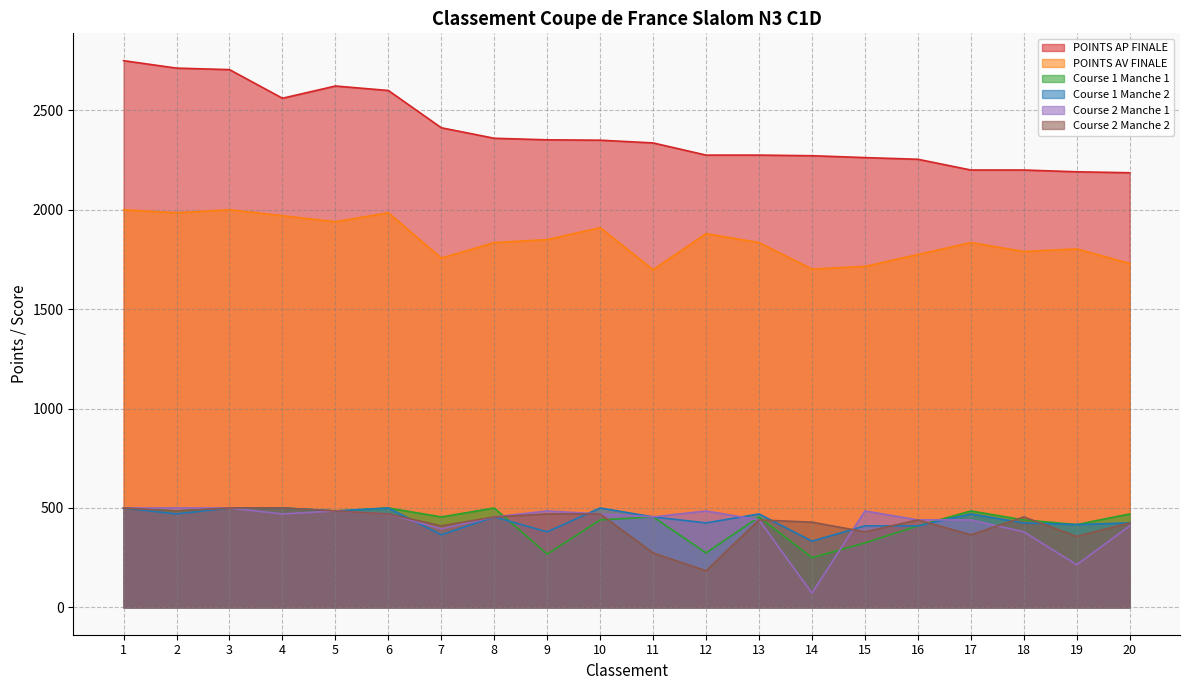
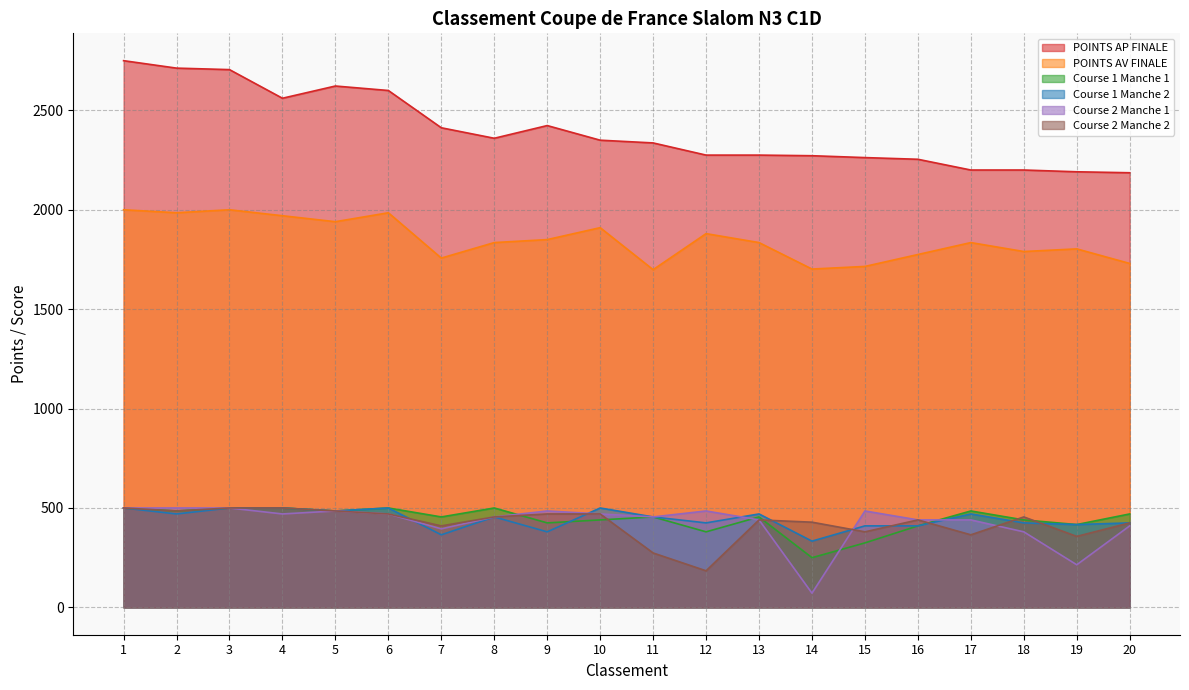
  {
    "POINTS AP FINALE": {
      "1": 2750,
      "2": 2710,
      "3": 2710,
      "4": 2560,
      "5": 2620,
      "6": 2600,
      "7": 2410,
      "8": 2360,
-     "9": 2350,
+     "9": 2420,
      "10": 2350,
      "11": 2340,
      "12": 2280,
      "13": 2280,
      "14": 2270,
      "15": 2260,
      "16": 2250,
      "17": 2200,
      "18": 2200,
      "19": 2190,
      "20": 2190
    },
    "POINTS AV FINALE": {
      "1": 2000,
      "2": 1990,
      "3": 2000,
      "4": 1970,
      "5": 1940,
      "6": 1990,
      "7": 1760,
      "8": 1840,
      "9": 1850,
      "10": 1910,
      "11": 1700,
      "12": 1880,
      "13": 1840,
      "14": 1700,
      "15": 1720,
      "16": 1780,
      "17": 1840,
      "18": 1790,
      "19": 1800,
      "20": 1730
    },
    "Course 1 Manche 1": {
      "7": 460,
      "8": 500,
-     "9": 270,
+     "9": 430,
      "10": 440,
-     "12": 270,
+     "12": 380,
      "13": 460,
      "14": 250,
      "15": 320,
      "17": 490,
      "18": 440,
      "20": 470
    },
    "Course 1 Manche 2": {
      "2": 470,
      "7": 370,
      "9": 380,
      "10": 500,
      "12": 430,
      "13": 470,
      "14": 330,
      "15": 410,
      "17": 470,
      "18": 430
    },
    "Course 2 Manche 1": {
      "2": 500,
      "4": 470,
      "7": 400,
      "9": 490,
      "12": 490,
      "14": 70,
      "15": 490,
      "17": 440,
      "18": 380,
      "19": 210,
      "20": 410
    },
    "Course 2 Manche 2": {
      "7": 410,
      "9": 470,
      "11": 270,
      "12": 180,
      "14": 430,
      "15": 380,
      "17": 370,
      "18": 460,
      "19": 360
    }
  }
